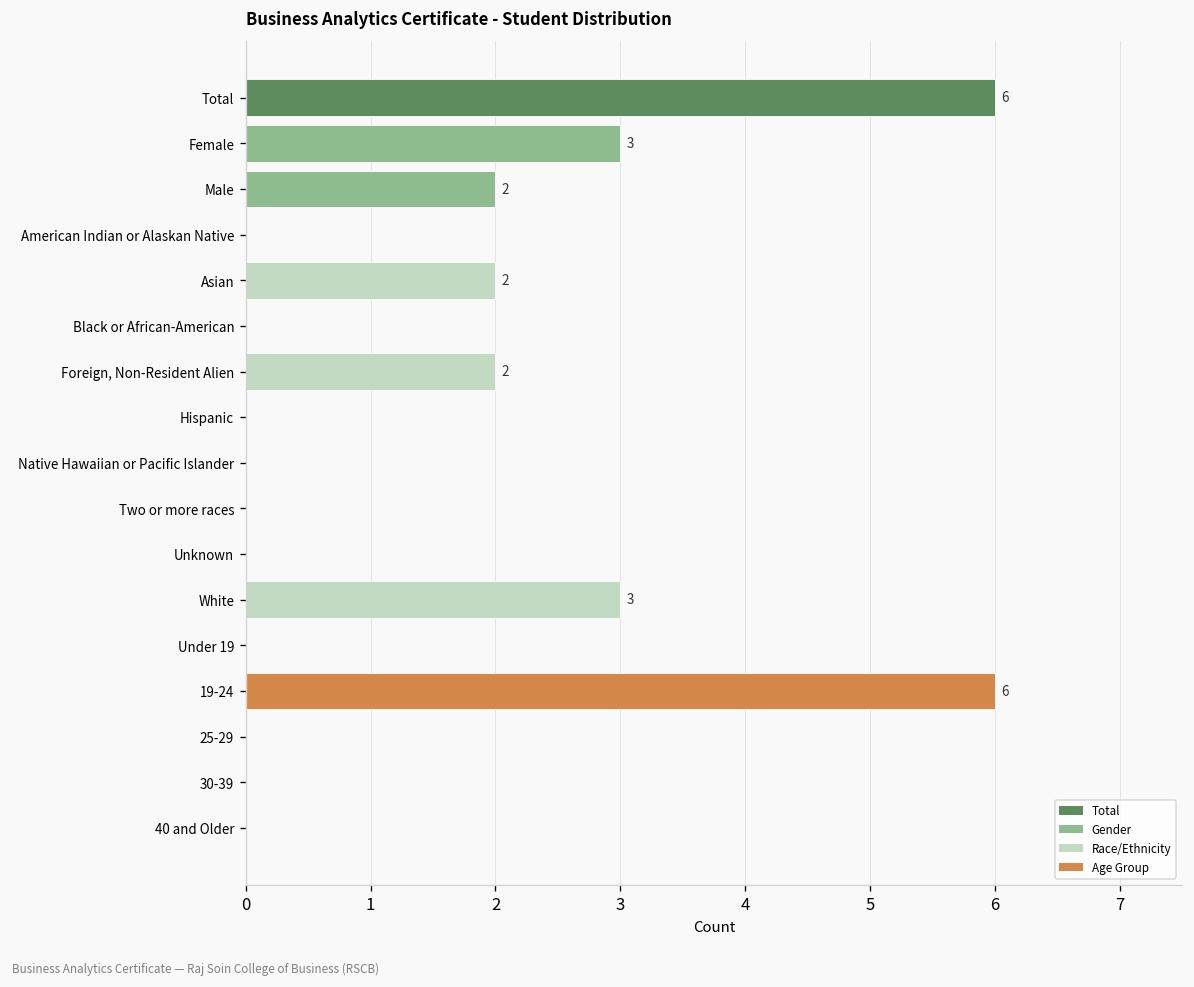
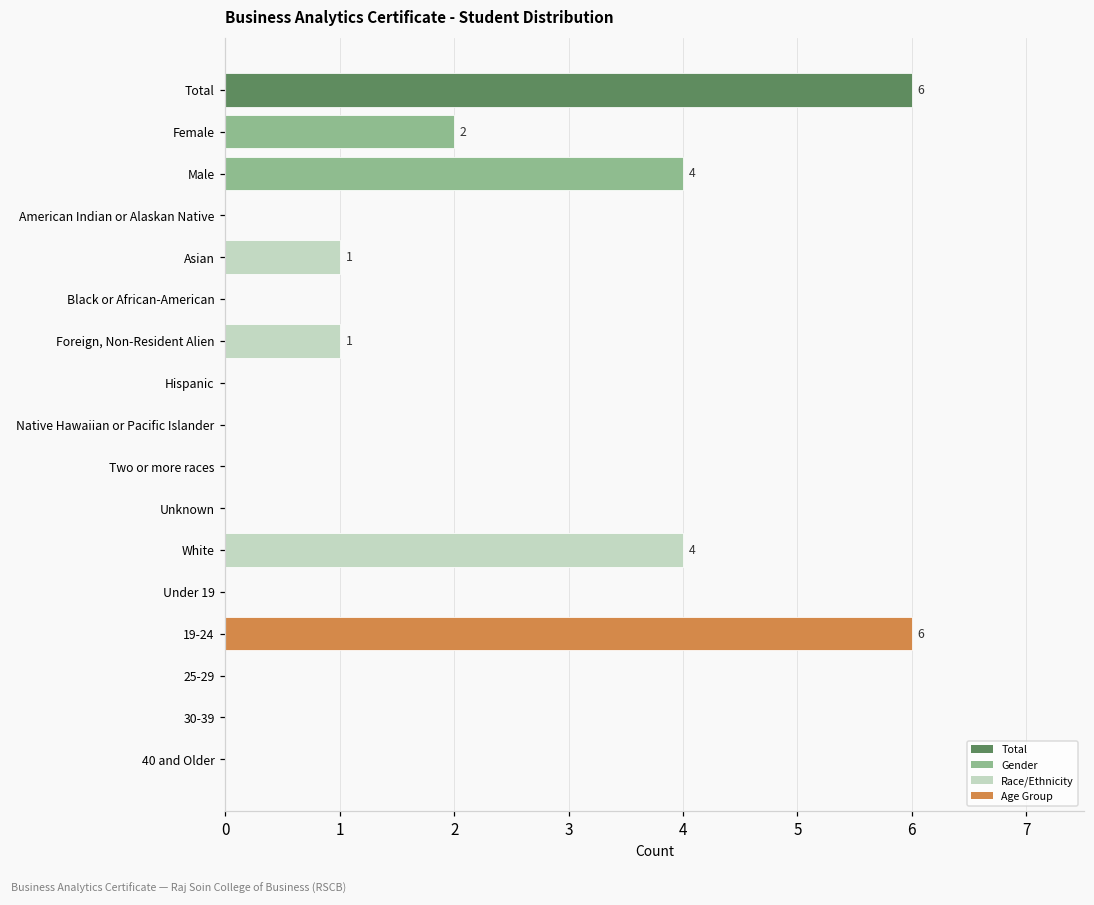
  {
    "Total": 6,
-   "Female": 3,
-   "Male": 2,
-   "Asian": 2,
-   "Foreign, Non-Resident Alien": 2,
-   "White": 3,
+   "Female": 2,
+   "Male": 4,
+   "Asian": 1,
+   "Foreign, Non-Resident Alien": 1,
+   "White": 4,
    "19-24": 6
  }
